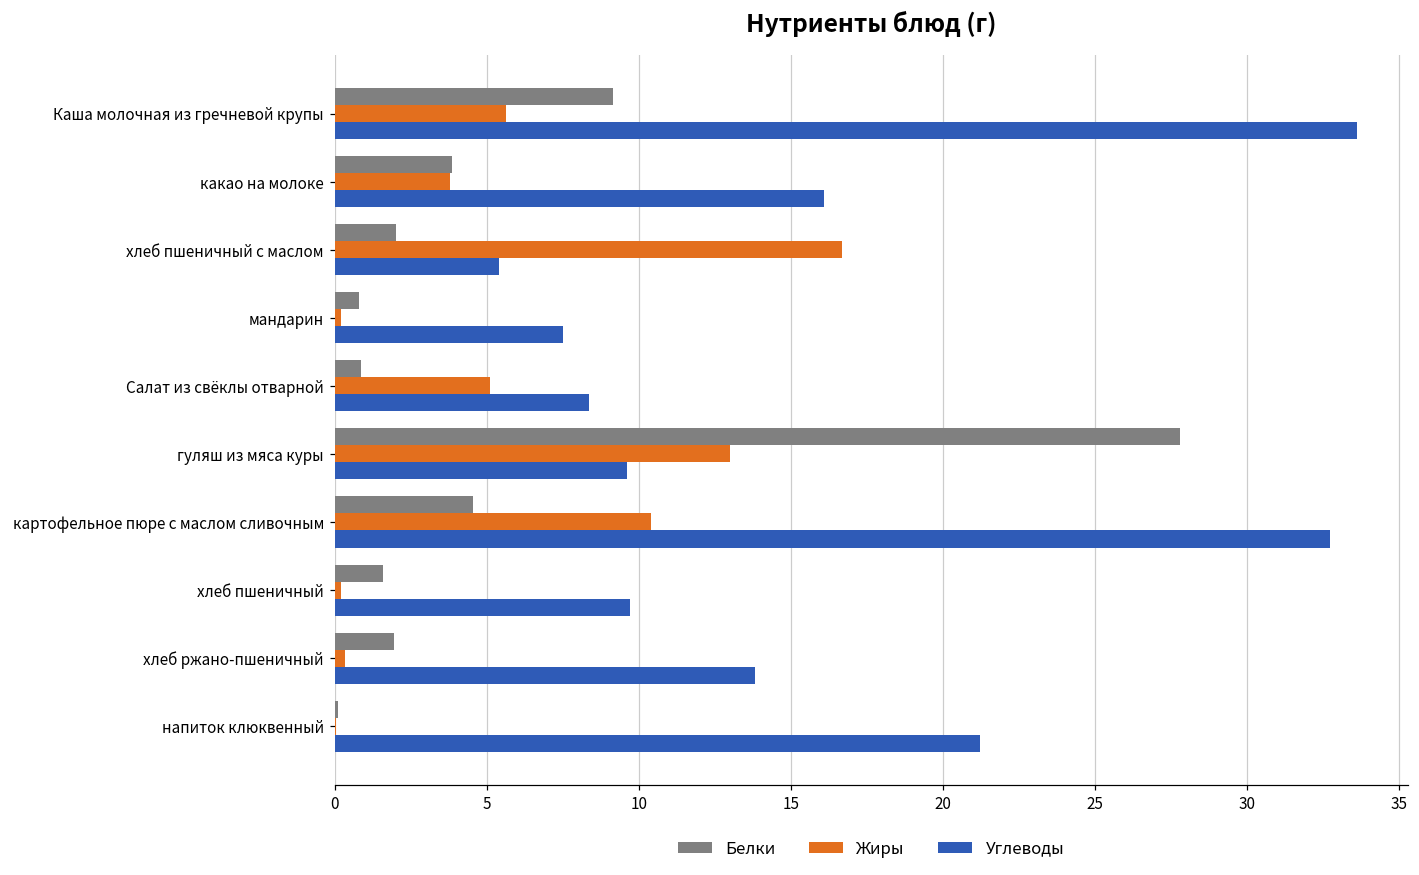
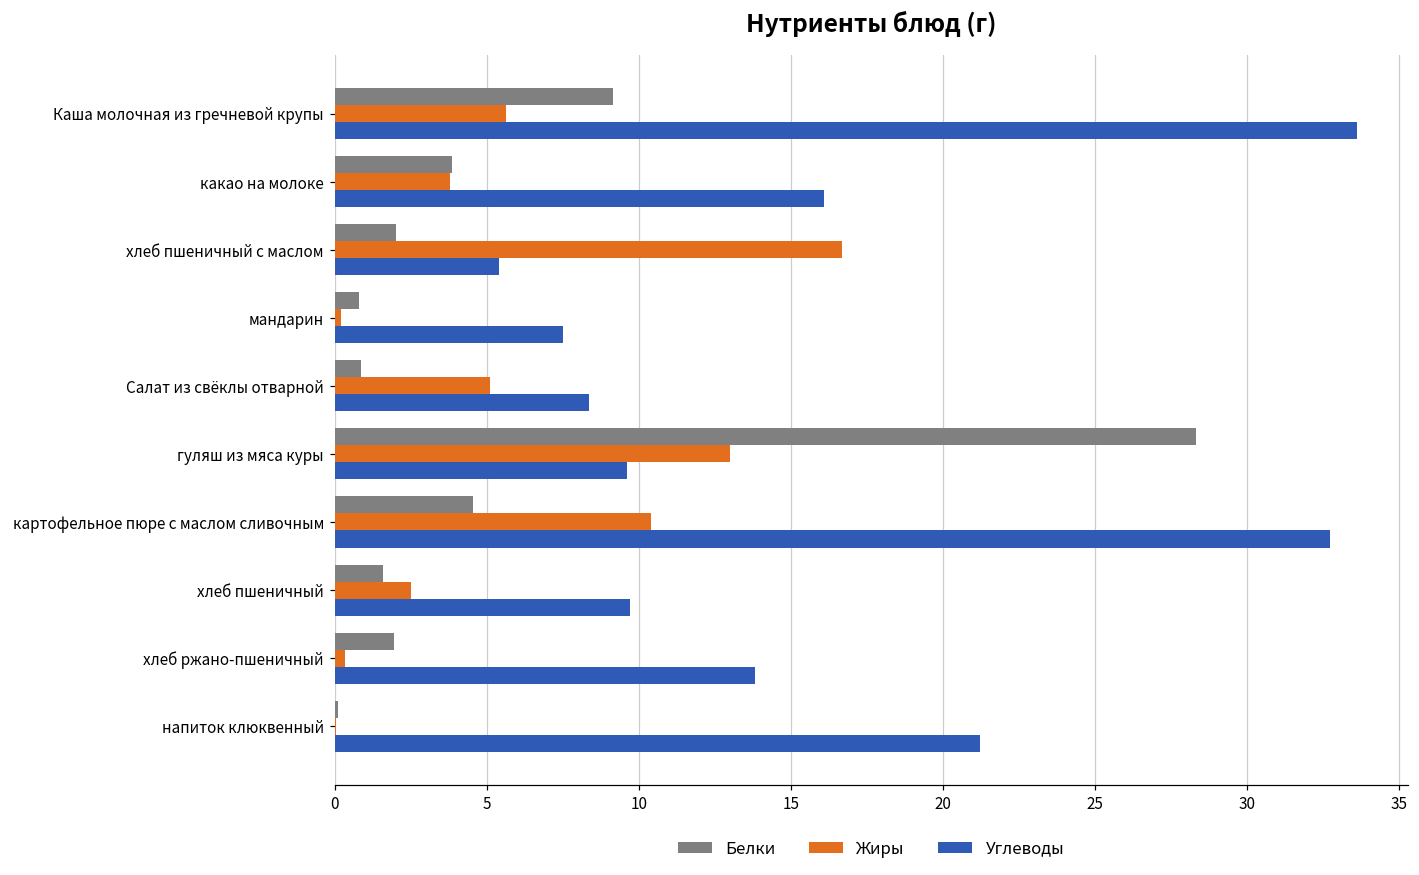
  {
    "Белки": {
      "Каша молочная из гречневой крупы": 9.2,
      "какао на молоке": 3.9,
      "хлеб пшеничный с маслом": 2.0,
      "мандарин": 0.8,
      "Салат из свёклы отварной": 0.9,
-     "гуляш из мяса куры": 27.8,
+     "гуляш из мяса куры": 28.3,
      "картофельное пюре с маслом сливочным": 4.6,
      "хлеб пшеничный": 1.6,
      "хлеб ржано-пшеничный": 2.0,
      "напиток клюквенный": 0.1
    },
    "Жиры": {
      "Каша молочная из гречневой крупы": 5.6,
      "какао на молоке": 3.8,
      "хлеб пшеничный с маслом": 16.7,
      "мандарин": 0.2,
      "Салат из свёклы отварной": 5.1,
      "гуляш из мяса куры": 13.0,
      "картофельное пюре с маслом сливочным": 10.4,
-     "хлеб пшеничный": 0.2,
+     "хлеб пшеничный": 2.5,
      "хлеб ржано-пшеничный": 0.3
    },
    "Углеводы": {
      "Каша молочная из гречневой крупы": 33.6,
      "какао на молоке": 16.1,
      "хлеб пшеничный с маслом": 5.4,
      "мандарин": 7.5,
      "Салат из свёклы отварной": 8.4,
      "гуляш из мяса куры": 9.6,
      "картофельное пюре с маслом сливочным": 32.7,
      "хлеб пшеничный": 9.7,
      "хлеб ржано-пшеничный": 13.8,
      "напиток клюквенный": 21.2
    }
  }
